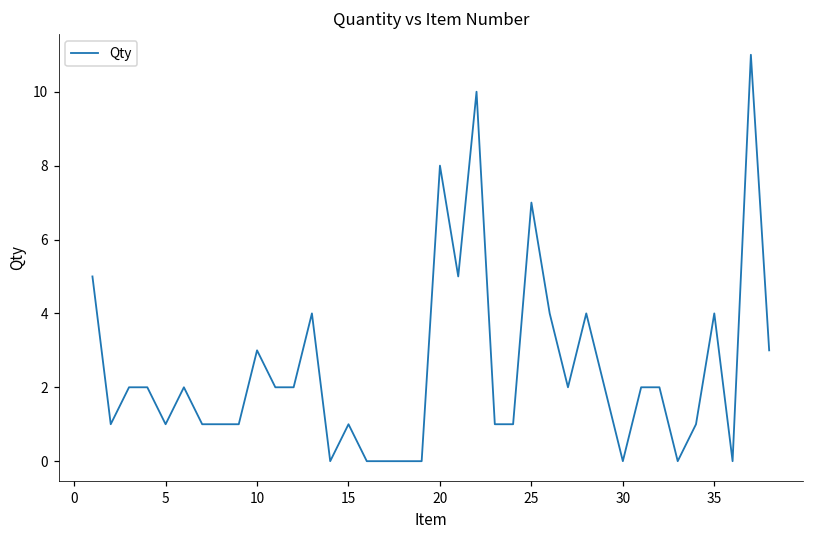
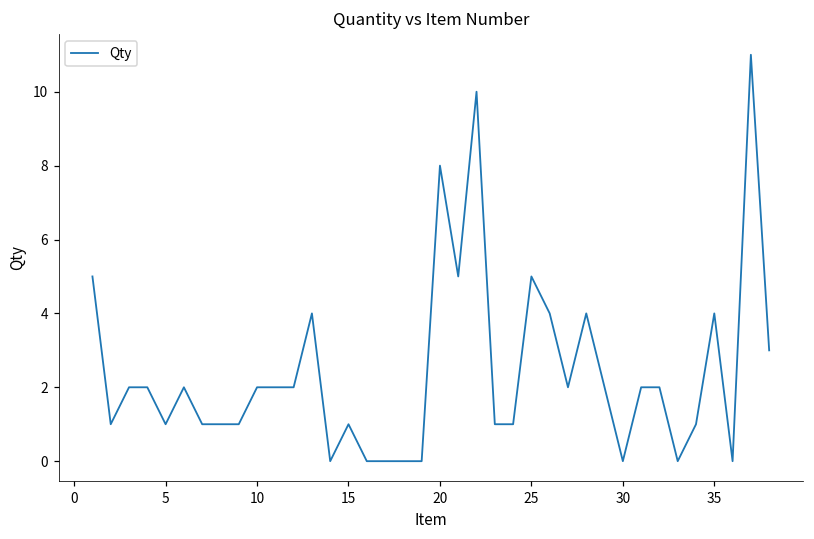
  {
    "5": 1,
-   "10": 3,
+   "10": 2,
    "15": 1,
    "20": 8,
-   "25": 7,
+   "25": 5,
    "30": 0,
    "35": 4
  }
